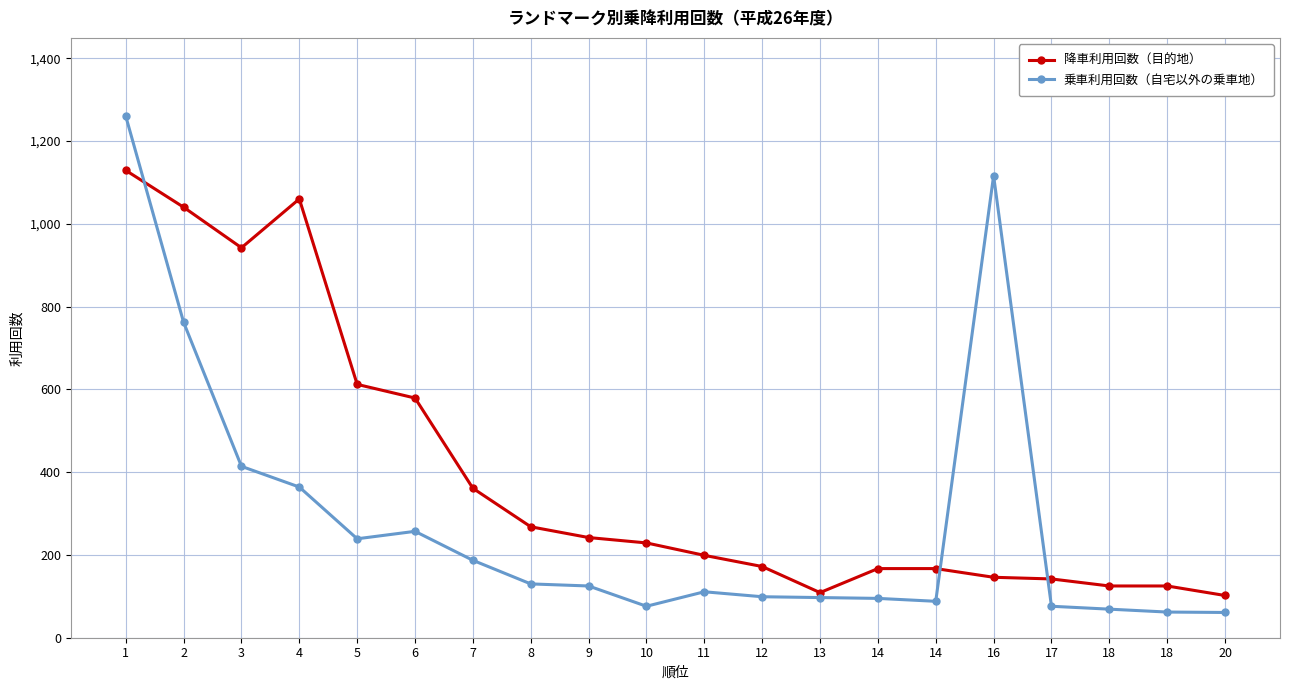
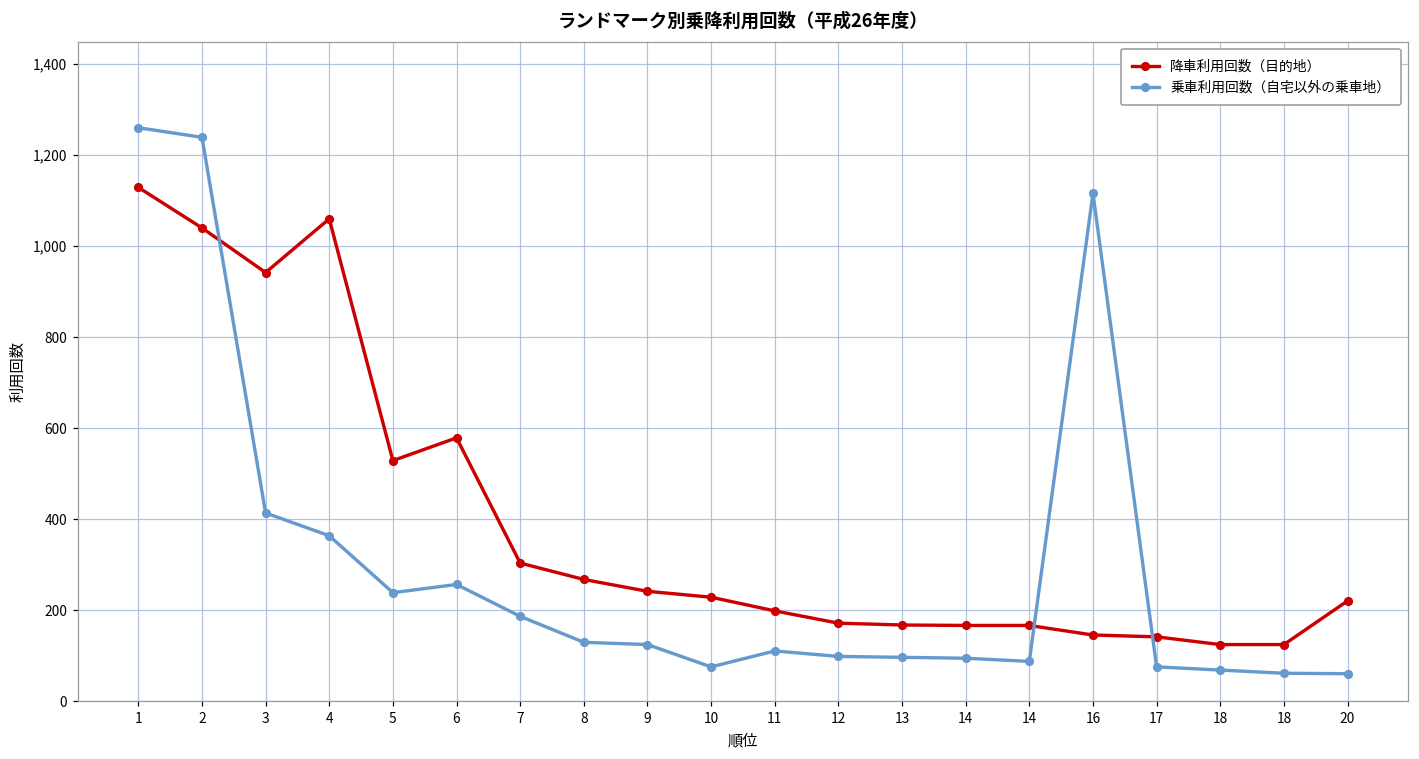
  {
    "降車利用回数（目的地）": {
      "1": "1,130",
      "2": "1,040",
      "3": "940",
      "4": "1,060",
-     "5": "610",
+     "5": "530",
      "6": "580",
-     "7": "360",
+     "7": "300",
      "8": "270",
      "9": "240",
      "10": "230",
      "11": "200",
      "12": "170",
-     "13": "110",
+     "13": "170",
      "16": "150",
      "17": "140",
-     "20": "100"
+     "20": "220"
    },
    "乗車利用回数（自宅以外の乗車地）": {
      "1": "1,260",
-     "2": "760",
+     "2": "1,240",
      "3": "410",
      "4": "360",
      "5": "240",
      "6": "260",
      "7": "190",
      "8": "130",
      "9": "130",
      "10": "80",
      "11": "110",
      "12": "100",
      "13": "100",
      "16": "1,120",
      "17": "80",
      "20": "60"
    }
  }
